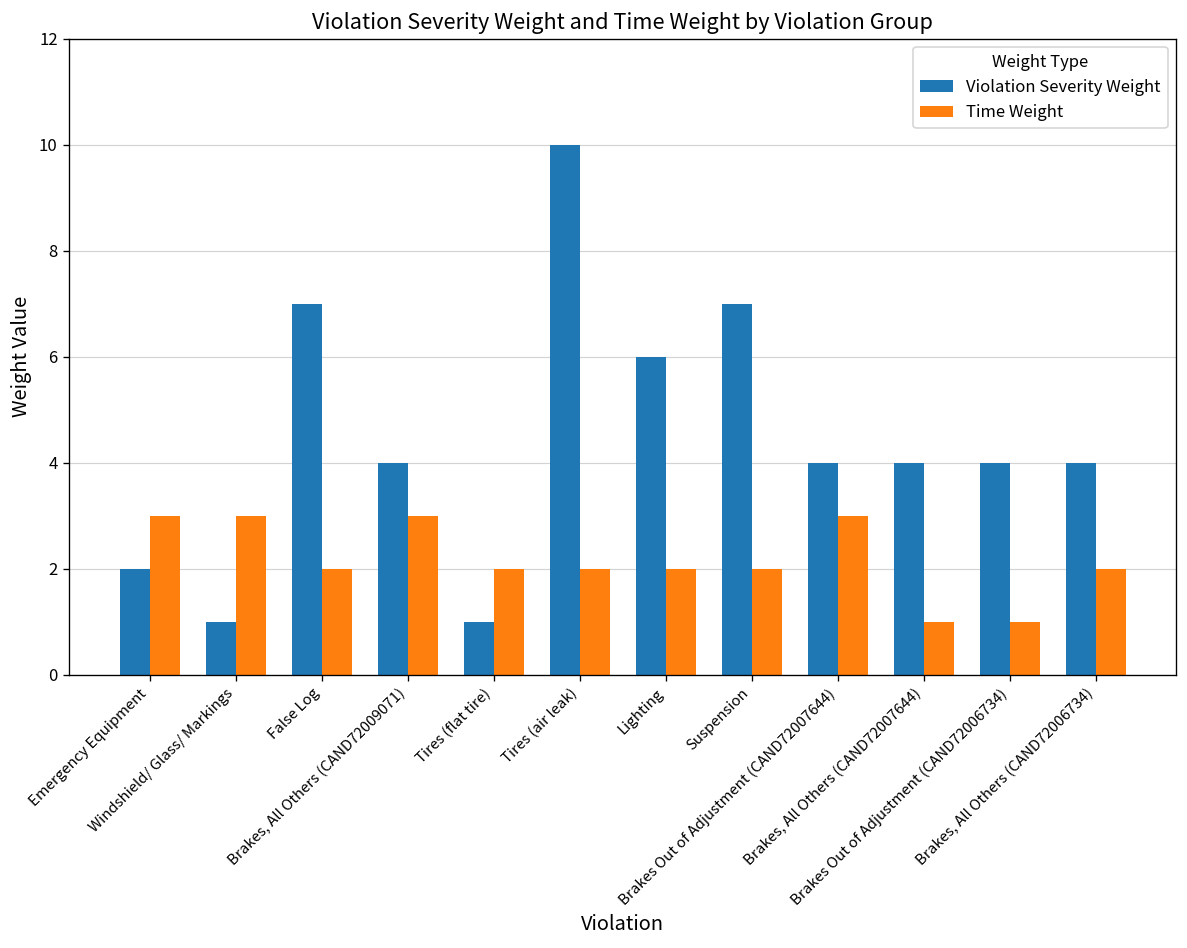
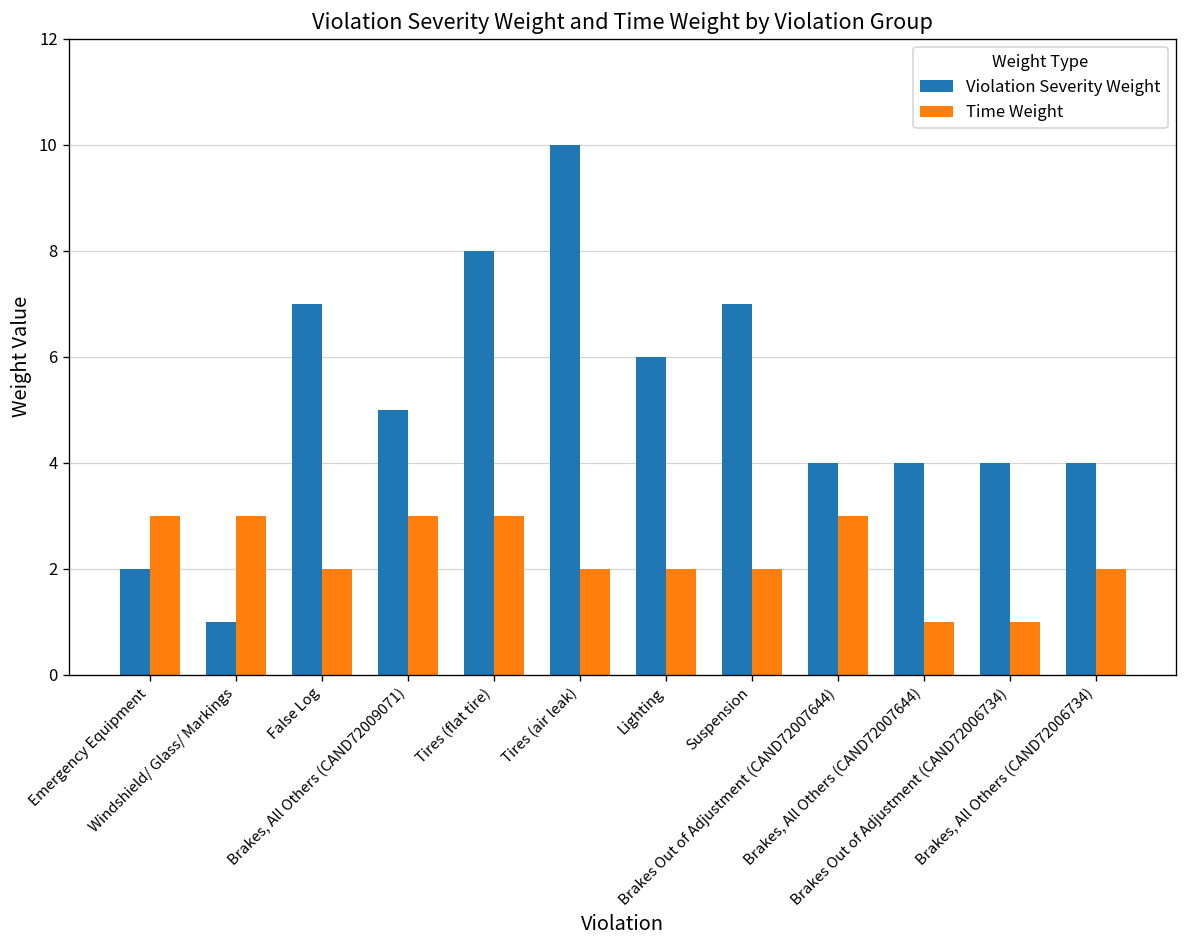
  {
    "Violation Severity Weight": {
      "Emergency Equipment": 2,
      "Windshield/ Glass/ Markings": 1,
      "False Log": 7,
-     "Brakes, All Others (CAND72009071)": 4,
-     "Tires (flat tire)": 1,
+     "Brakes, All Others (CAND72009071)": 5,
+     "Tires (flat tire)": 8,
      "Tires (air leak)": 10,
      "Lighting": 6,
      "Suspension": 7,
      "Brakes Out of Adjustment (CAND72007644)": 4,
      "Brakes, All Others (CAND72007644)": 4,
      "Brakes Out of Adjustment (CAND72006734)": 4,
      "Brakes, All Others (CAND72006734)": 4
    },
    "Time Weight": {
      "Emergency Equipment": 3,
      "Windshield/ Glass/ Markings": 3,
      "False Log": 2,
      "Brakes, All Others (CAND72009071)": 3,
-     "Tires (flat tire)": 2,
+     "Tires (flat tire)": 3,
      "Tires (air leak)": 2,
      "Lighting": 2,
      "Suspension": 2,
      "Brakes Out of Adjustment (CAND72007644)": 3,
      "Brakes, All Others (CAND72007644)": 1,
      "Brakes Out of Adjustment (CAND72006734)": 1,
      "Brakes, All Others (CAND72006734)": 2
    }
  }
